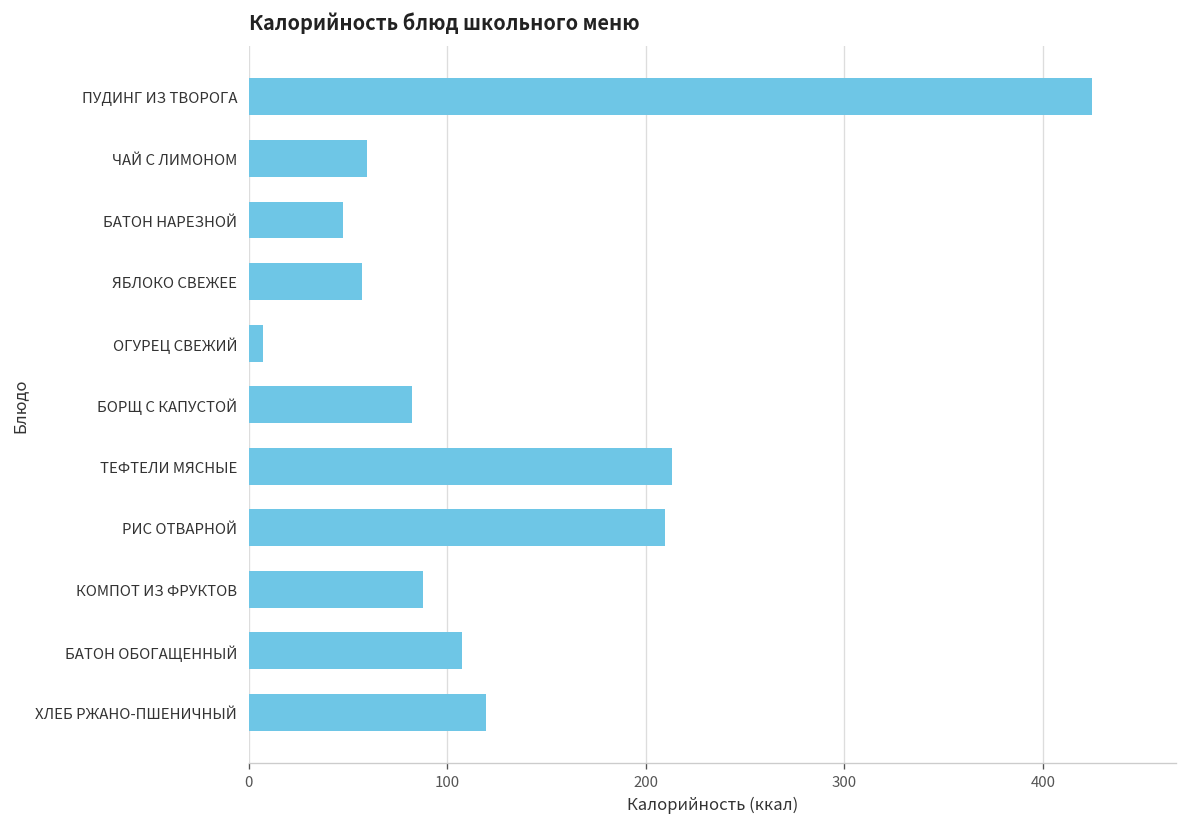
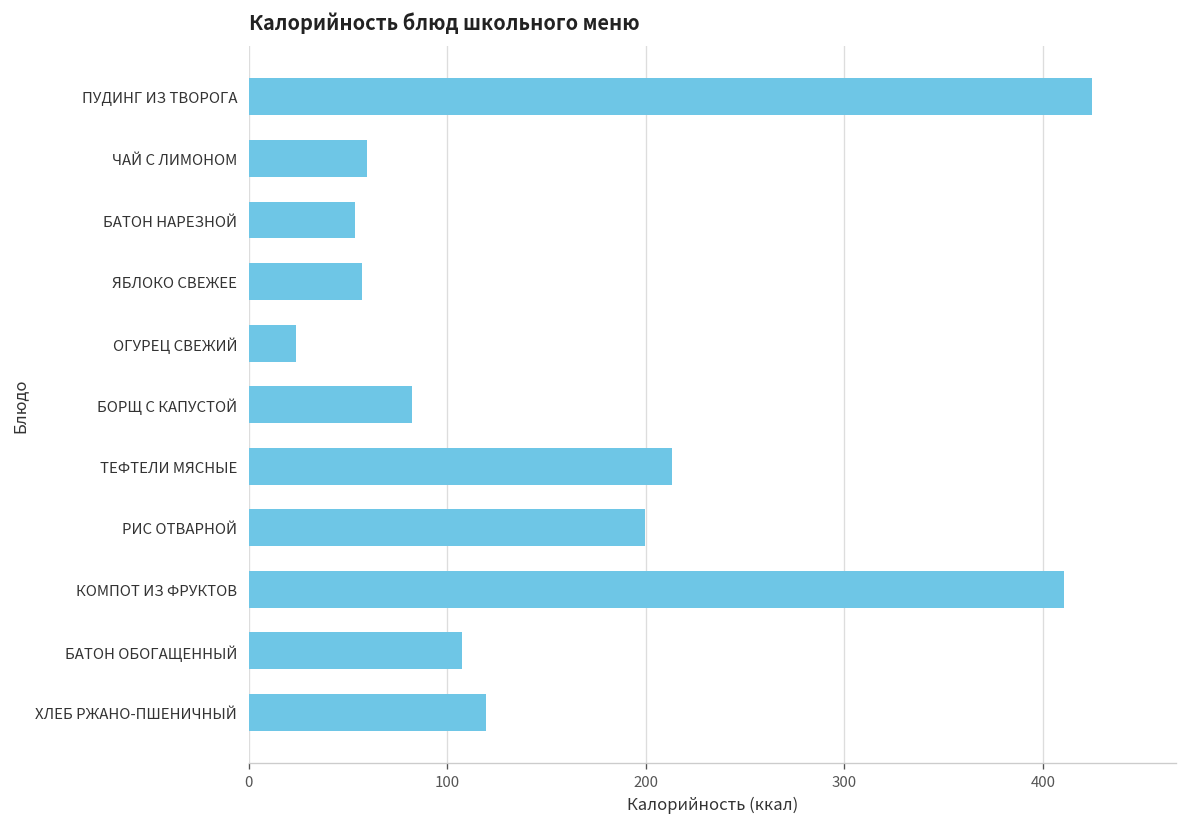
  {
    "ПУДИНГ ИЗ ТВОРОГА": 425,
    "ЧАЙ С ЛИМОНОМ": 60,
-   "БАТОН НАРЕЗНОЙ": 47,
+   "БАТОН НАРЕЗНОЙ": 54,
    "ЯБЛОКО СВЕЖЕЕ": 57,
-   "ОГУРЕЦ СВЕЖИЙ": 7,
+   "ОГУРЕЦ СВЕЖИЙ": 24,
    "БОРЩ С КАПУСТОЙ": 82,
    "ТЕФТЕЛИ МЯСНЫЕ": 213,
-   "РИС ОТВАРНОЙ": 210,
-   "КОМПОТ ИЗ ФРУКТОВ": 88,
+   "РИС ОТВАРНОЙ": 200,
+   "КОМПОТ ИЗ ФРУКТОВ": 411,
    "БАТОН ОБОГАЩЕННЫЙ": 107,
    "ХЛЕБ РЖАНО-ПШЕНИЧНЫЙ": 119
  }
